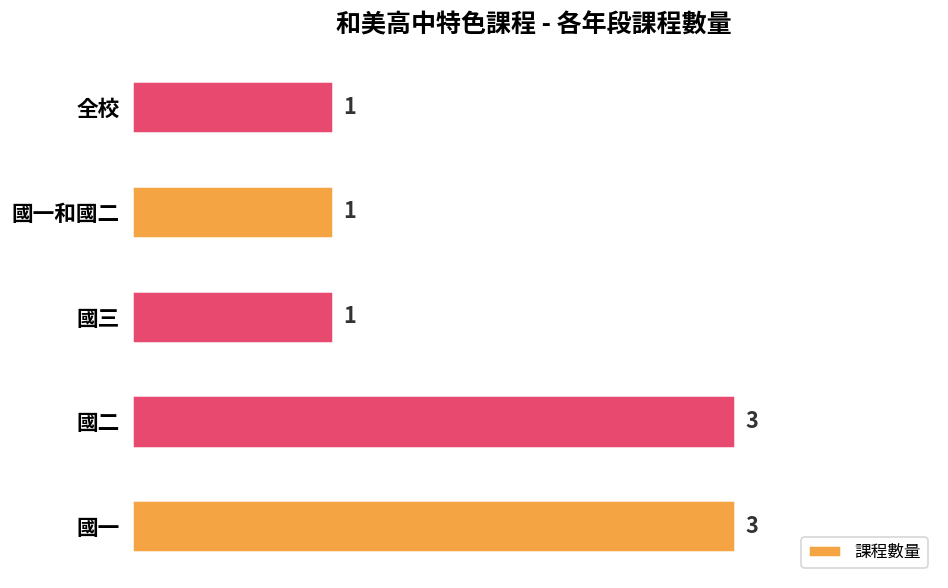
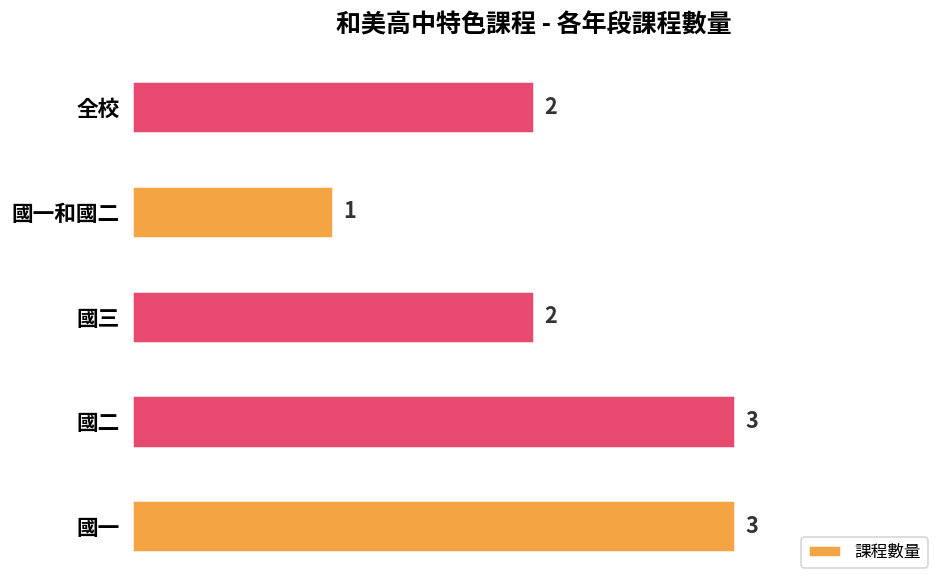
  {
-   "全校": 1,
+   "全校": 2,
    "國一和國二": 1,
-   "國三": 1,
+   "國三": 2,
    "國二": 3,
    "國一": 3
  }
